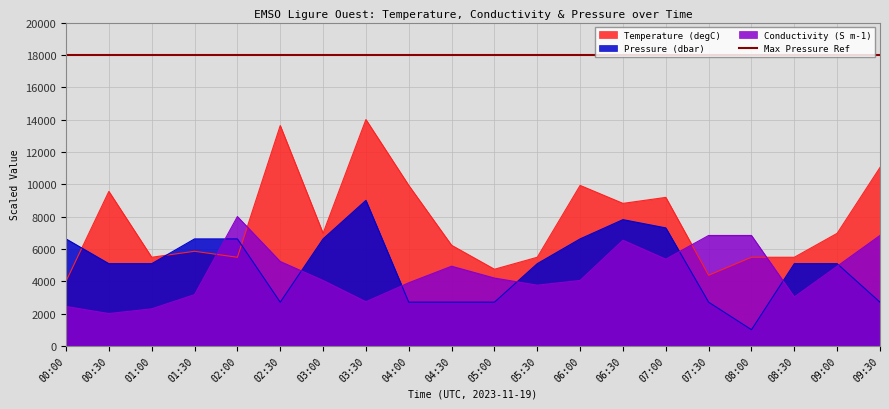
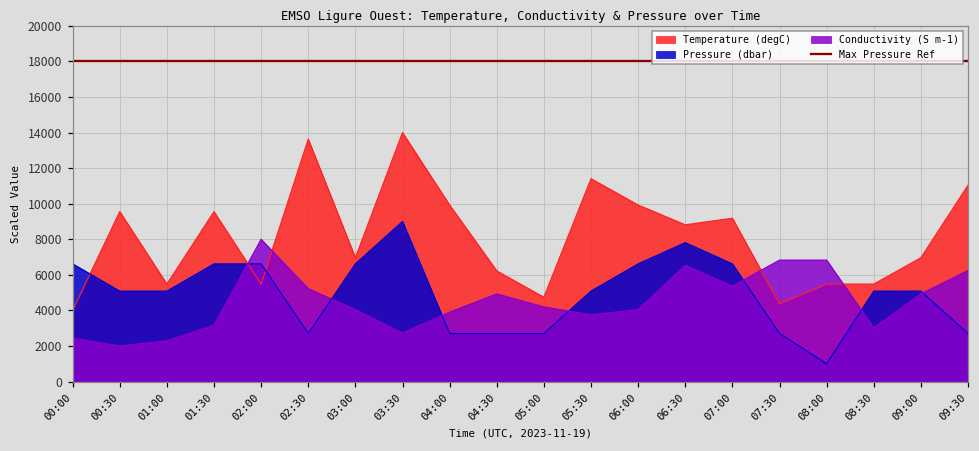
  {
    "Temperature (degC)": {
      "00:00": 4000,
      "00:30": 9600,
      "01:00": 5500,
-     "01:30": 5900,
+     "01:30": 9600,
      "02:00": 5500,
      "02:30": 13600,
      "03:00": 7000,
      "03:30": 14000,
      "04:00": 9900,
      "04:30": 6200,
      "05:00": 4700,
-     "05:30": 5500,
+     "05:30": 11400,
      "06:00": 9900,
      "06:30": 8800,
      "07:00": 9200,
      "07:30": 4400,
      "08:00": 5500,
      "08:30": 5500,
      "09:00": 7000,
      "09:30": 11000
    },
    "Pressure (dbar)": {
      "00:00": 6600,
      "00:30": 5100,
      "01:00": 5100,
      "01:30": 6600,
      "02:00": 6600,
      "02:30": 2700,
      "03:00": 6600,
      "03:30": 9000,
      "04:00": 2700,
      "04:30": 2700,
      "05:00": 2700,
      "05:30": 5100,
      "06:00": 6600,
      "06:30": 7800,
-     "07:00": 7300,
+     "07:00": 6600,
      "07:30": 2700,
      "08:00": 1000,
      "08:30": 5100,
      "09:30": 2700
    },
    "Conductivity (S m-1)": {
      "00:00": 2400,
      "00:30": 2000,
      "01:00": 2300,
      "01:30": 3200,
      "02:00": 8000,
      "02:30": 5200,
      "03:00": 4000,
      "03:30": 2700,
      "04:00": 3900,
      "04:30": 4900,
      "05:00": 4200,
      "05:30": 3800,
      "06:00": 4000,
      "06:30": 6500,
      "07:00": 5400,
      "07:30": 6800,
      "08:00": 6800,
      "08:30": 3000,
-     "09:30": 6800
+     "09:30": 6200
    }
  }
